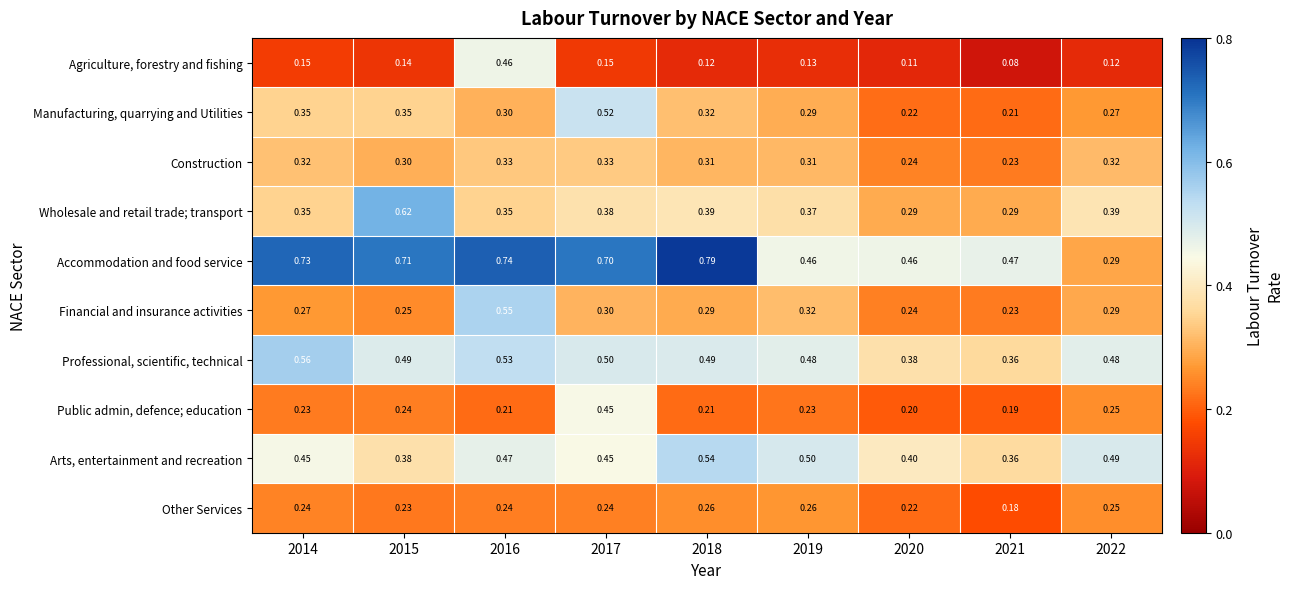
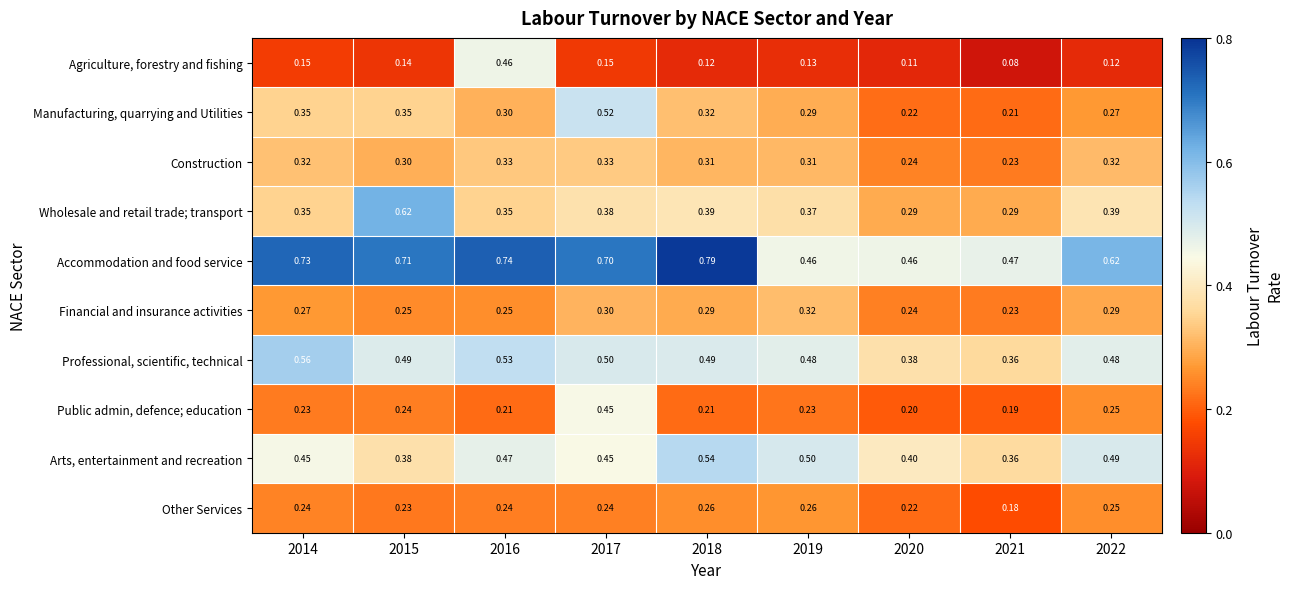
  {
    "Agriculture, forestry and fishing": {
      "2014": 0.15,
      "2015": 0.14,
      "2016": 0.46,
      "2017": 0.15,
      "2018": 0.12,
      "2019": 0.13,
      "2020": 0.11,
      "2021": 0.08,
      "2022": 0.12
    },
    "Manufacturing, quarrying and Utilities": {
      "2014": 0.35,
      "2015": 0.35,
      "2016": 0.30,
      "2017": 0.52,
      "2018": 0.32,
      "2019": 0.29,
      "2020": 0.22,
      "2021": 0.21,
      "2022": 0.27
    },
    "Construction": {
      "2014": 0.32,
      "2015": 0.30,
      "2016": 0.33,
      "2017": 0.33,
      "2018": 0.31,
      "2019": 0.31,
      "2020": 0.24,
      "2021": 0.23,
      "2022": 0.32
    },
    "Wholesale and retail trade; transport": {
      "2014": 0.35,
      "2015": 0.62,
      "2016": 0.35,
      "2017": 0.38,
      "2018": 0.39,
      "2019": 0.37,
      "2020": 0.29,
      "2021": 0.29,
      "2022": 0.39
    },
    "Accommodation and food service": {
      "2014": 0.73,
      "2015": 0.71,
      "2016": 0.74,
      "2017": 0.70,
      "2018": 0.79,
      "2019": 0.46,
      "2020": 0.46,
      "2021": 0.47,
-     "2022": 0.29
+     "2022": 0.62
    },
    "Financial and insurance activities": {
      "2014": 0.27,
      "2015": 0.25,
-     "2016": 0.55,
+     "2016": 0.25,
      "2017": 0.30,
      "2018": 0.29,
      "2019": 0.32,
      "2020": 0.24,
      "2021": 0.23,
      "2022": 0.29
    },
    "Professional, scientific, technical": {
      "2014": 0.56,
      "2015": 0.49,
      "2016": 0.53,
      "2017": 0.50,
      "2018": 0.49,
      "2019": 0.48,
      "2020": 0.38,
      "2021": 0.36,
      "2022": 0.48
    },
    "Public admin, defence; education": {
      "2014": 0.23,
      "2015": 0.24,
      "2016": 0.21,
      "2017": 0.45,
      "2018": 0.21,
      "2019": 0.23,
      "2020": 0.20,
      "2021": 0.19,
      "2022": 0.25
    },
    "Arts, entertainment and recreation": {
      "2014": 0.45,
      "2015": 0.38,
      "2016": 0.47,
      "2017": 0.45,
      "2018": 0.54,
      "2019": 0.50,
      "2020": 0.40,
      "2021": 0.36,
      "2022": 0.49
    },
    "Other Services": {
      "2014": 0.24,
      "2015": 0.23,
      "2016": 0.24,
      "2017": 0.24,
      "2018": 0.26,
      "2019": 0.26,
      "2020": 0.22,
      "2021": 0.18,
      "2022": 0.25
    }
  }
